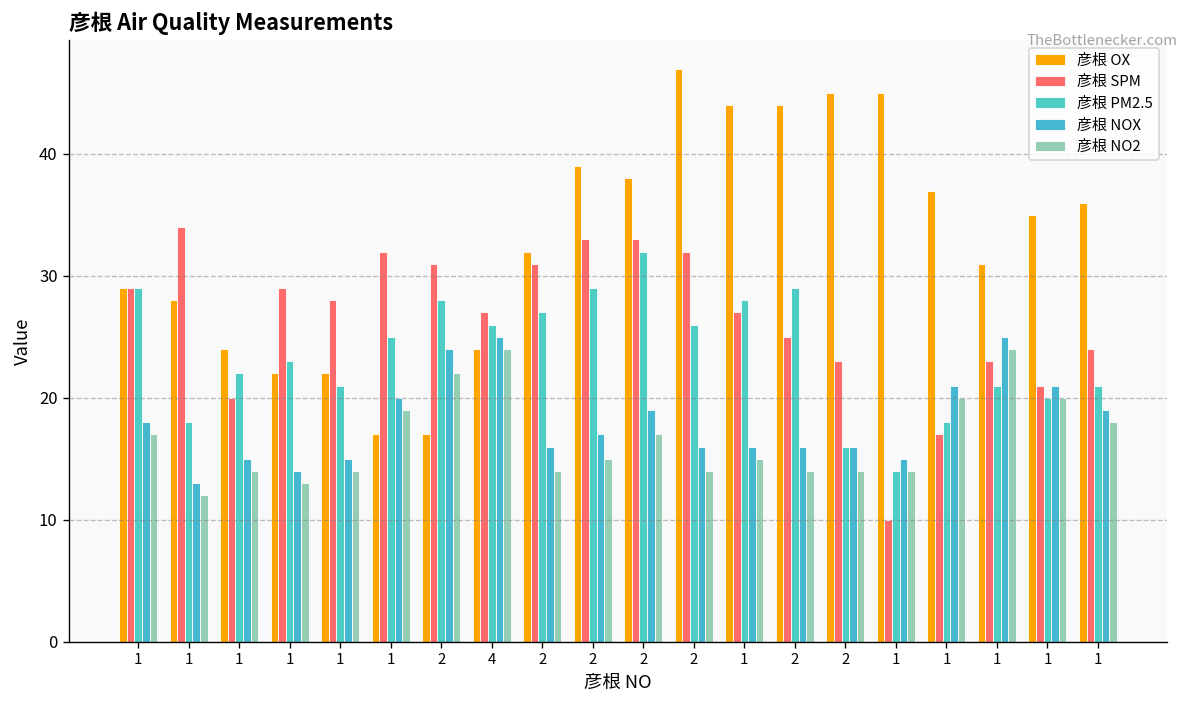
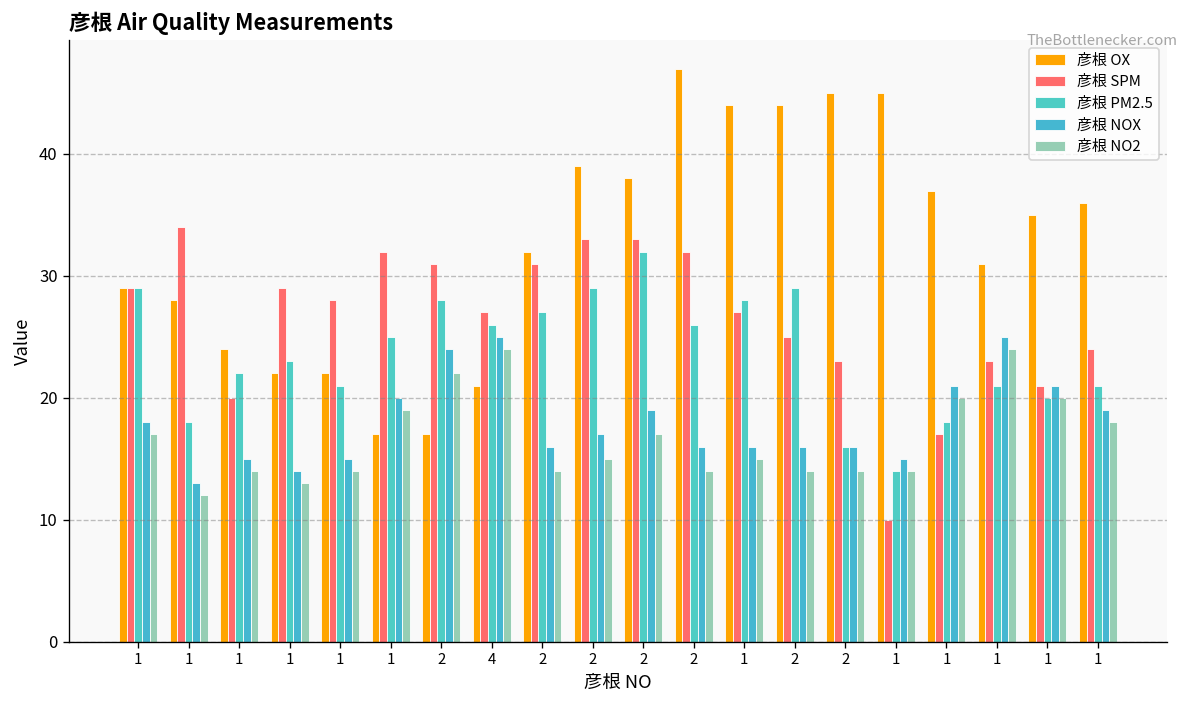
  {
    "彦根 OX": {
-     "4": 24
+     "4": 21
    },
    "彦根 SPM": {
      "4": 27
    },
    "彦根 NO2": {
      "4": 24
    }
  }
